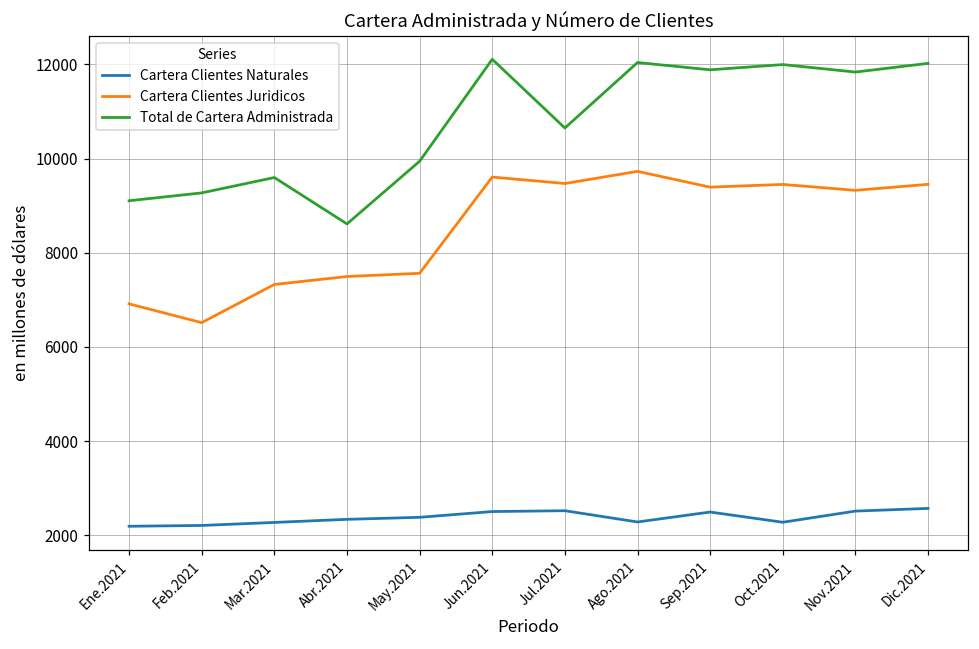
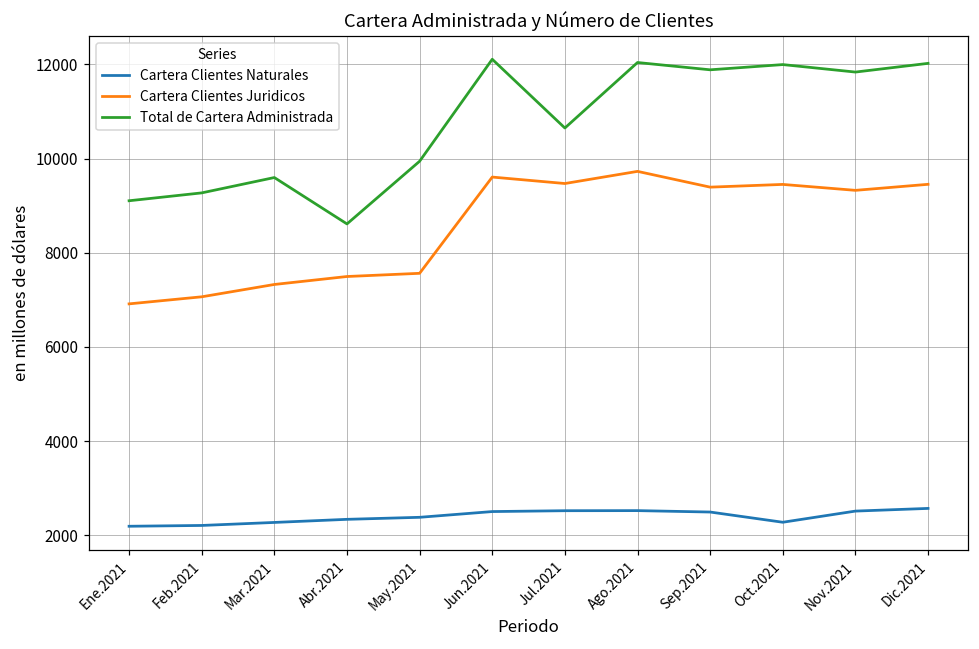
  {
    "Cartera Clientes Naturales": {
      "Ene.2021": 2200,
      "Feb.2021": 2200,
      "Mar.2021": 2300,
      "Abr.2021": 2300,
      "May.2021": 2400,
      "Jun.2021": 2500,
      "Jul.2021": 2500,
-     "Ago.2021": 2300,
+     "Ago.2021": 2500,
      "Sep.2021": 2500,
      "Oct.2021": 2300,
      "Nov.2021": 2500,
      "Dic.2021": 2600
    },
    "Cartera Clientes Juridicos": {
      "Ene.2021": 6900,
-     "Feb.2021": 6500,
+     "Feb.2021": 7100,
      "Mar.2021": 7300,
      "Abr.2021": 7500,
      "May.2021": 7600,
      "Jun.2021": 9600,
      "Jul.2021": 9500,
      "Ago.2021": 9700,
      "Sep.2021": 9400,
      "Oct.2021": 9500,
      "Nov.2021": 9300,
      "Dic.2021": 9500
    },
    "Total de Cartera Administrada": {
      "Ene.2021": 9100,
      "Feb.2021": 9300,
      "Mar.2021": 9600,
      "Abr.2021": 8600,
      "May.2021": 9900,
      "Jun.2021": 12100,
      "Jul.2021": 10600,
      "Ago.2021": 12000,
      "Sep.2021": 11900,
      "Oct.2021": 12000,
      "Nov.2021": 11800,
      "Dic.2021": 12000
    }
  }
